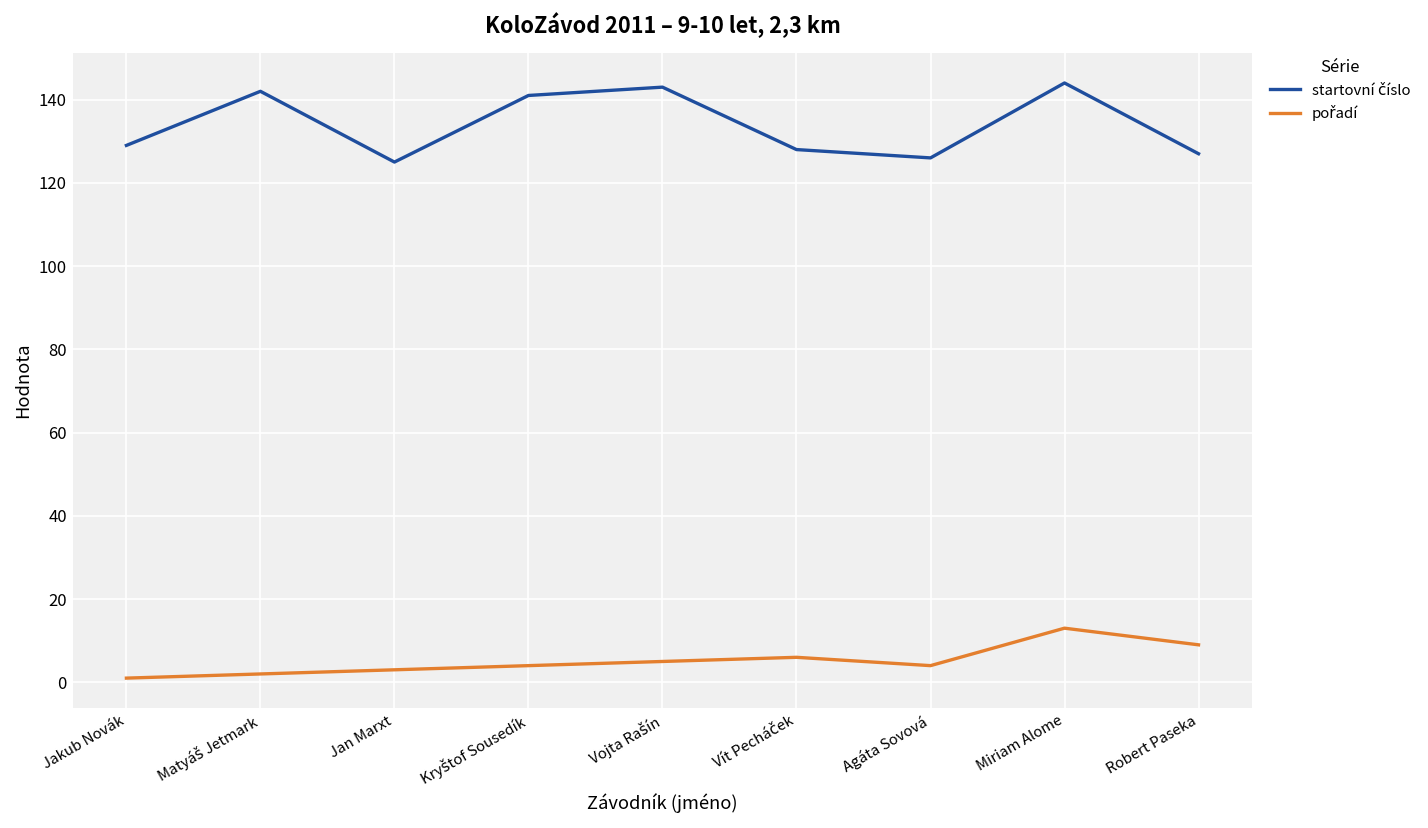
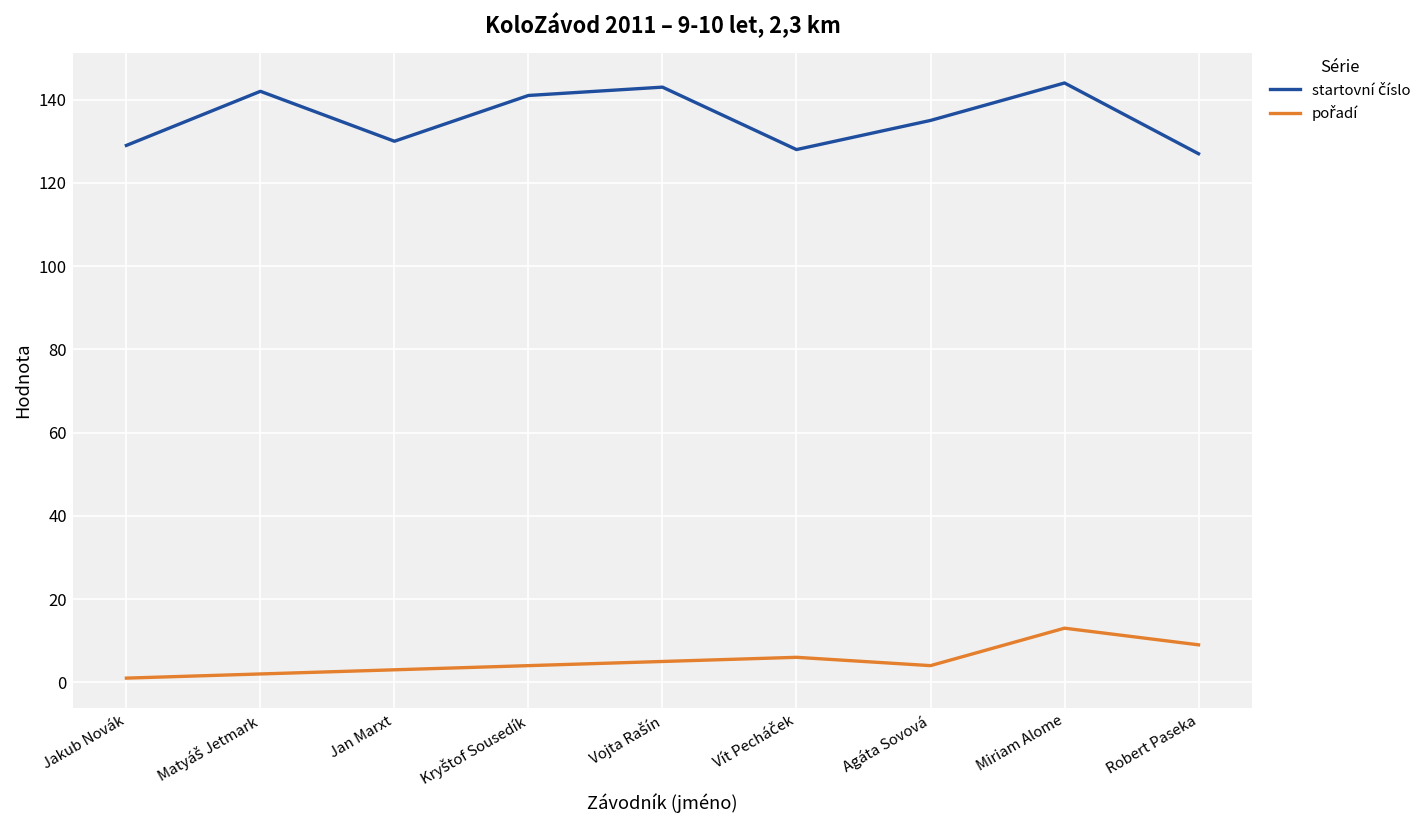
  {
    "startovní číslo": {
      "Jakub Novák": 129,
      "Matyáš Jetmark": 142,
-     "Jan Marxt": 125,
+     "Jan Marxt": 130,
      "Kryštof Sousedík": 141,
      "Vojta Rašín": 143,
      "Vít Pecháček": 128,
-     "Agáta Sovová": 126,
+     "Agáta Sovová": 135,
      "Miriam Alome": 144,
      "Robert Paseka": 127
    },
    "pořadí": {
      "Jakub Novák": 1,
      "Matyáš Jetmark": 2,
      "Jan Marxt": 3,
      "Kryštof Sousedík": 4,
      "Vojta Rašín": 5,
      "Vít Pecháček": 6,
      "Agáta Sovová": 4,
      "Miriam Alome": 13,
      "Robert Paseka": 9
    }
  }
